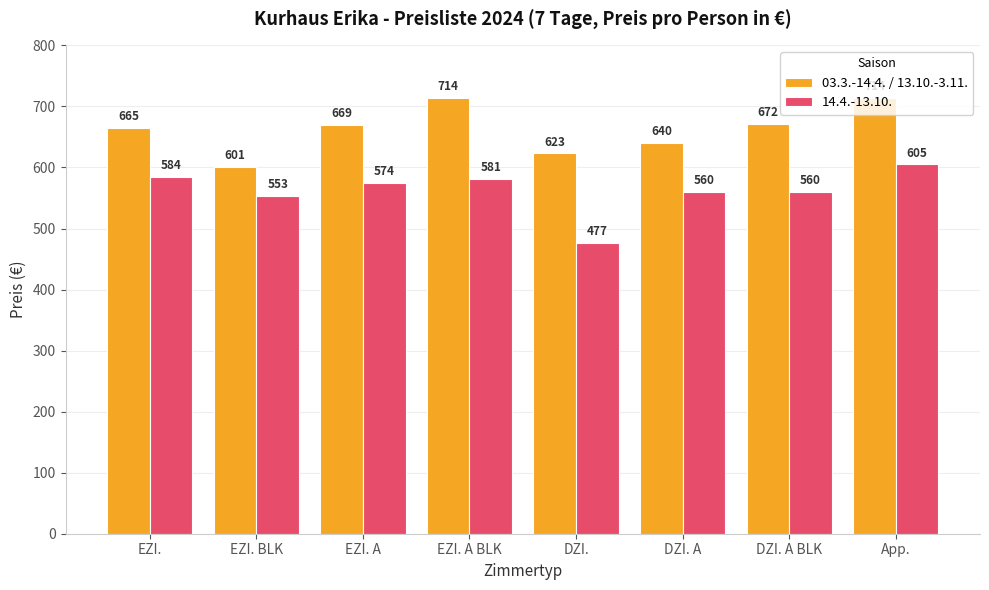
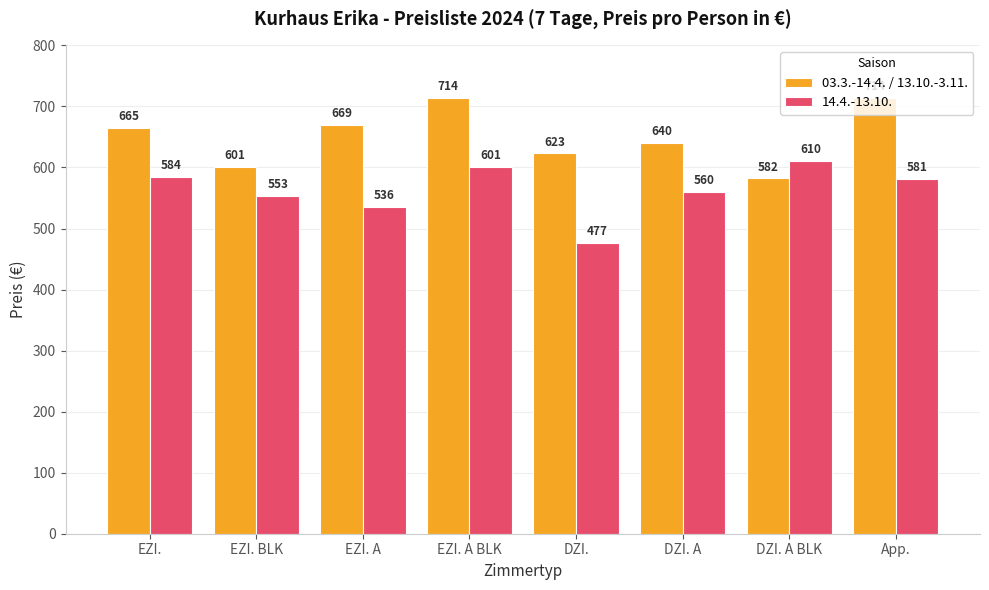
  {
    "03.3.-14.4. / 13.10.-3.11.": {
      "EZI.": 665,
      "EZI. BLK": 601,
      "EZI. A": 669,
      "EZI. A BLK": 714,
      "DZI.": 623,
      "DZI. A": 640,
-     "DZI. A BLK": 672
+     "DZI. A BLK": 582
    },
    "14.4.-13.10.": {
      "EZI.": 584,
      "EZI. BLK": 553,
-     "EZI. A": 574,
-     "EZI. A BLK": 581,
+     "EZI. A": 536,
+     "EZI. A BLK": 601,
      "DZI.": 477,
      "DZI. A": 560,
-     "DZI. A BLK": 560,
-     "App.": 605
+     "DZI. A BLK": 610,
+     "App.": 581
    }
  }
